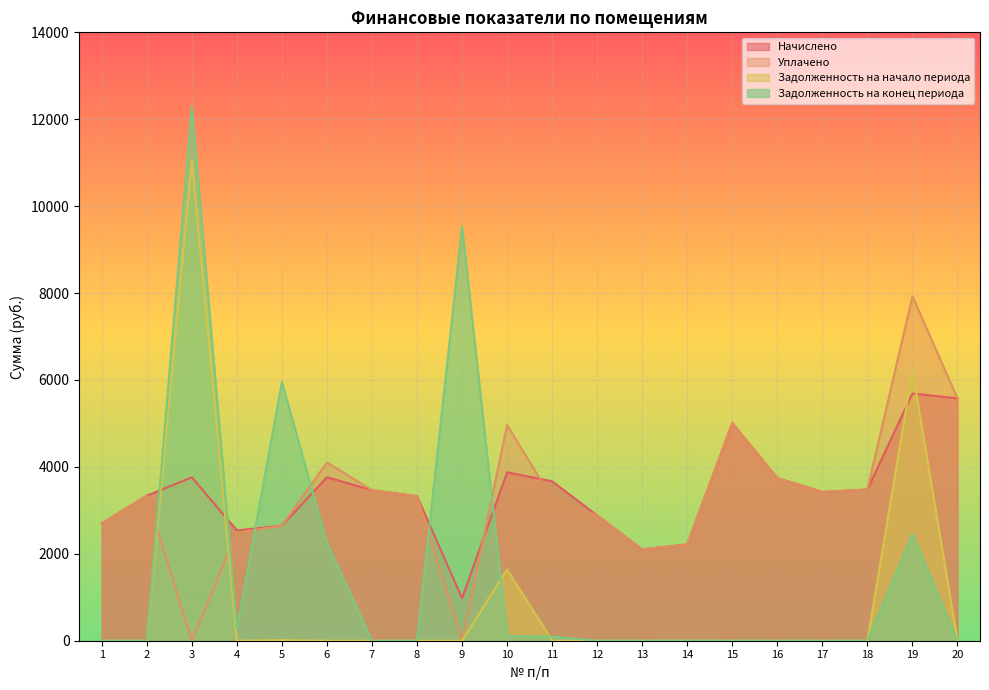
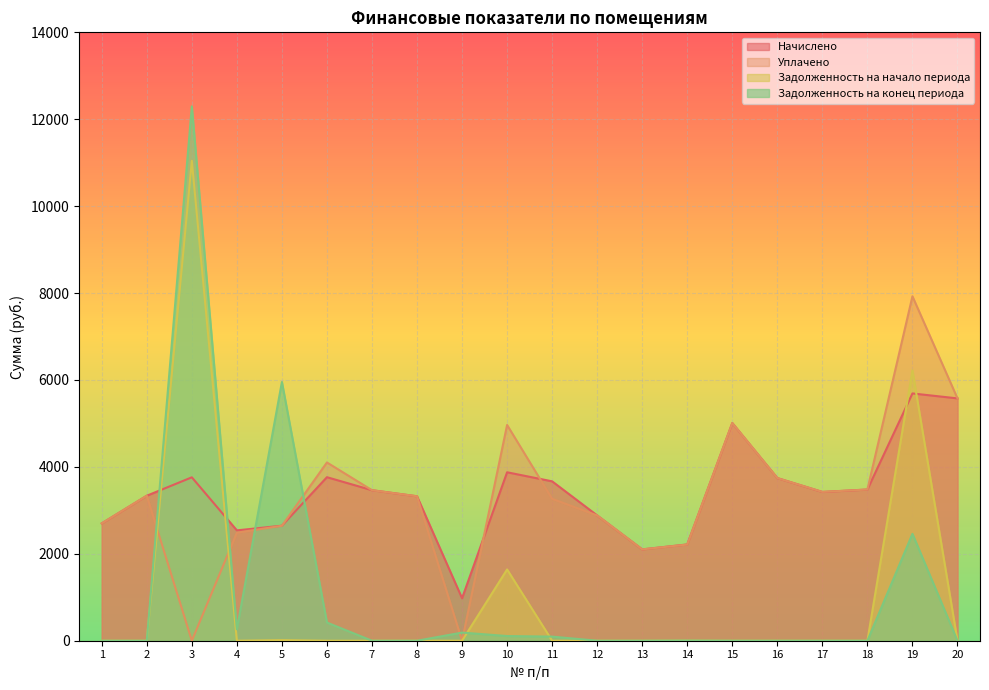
  {
    "Задолженность на конец периода": {
      "3": 12300,
      "4": 300,
      "5": 6000,
-     "6": 2300,
-     "9": 9500,
+     "6": 400,
+     "9": 200,
      "10": 100,
      "11": 100,
      "19": 2500
    }
  }
